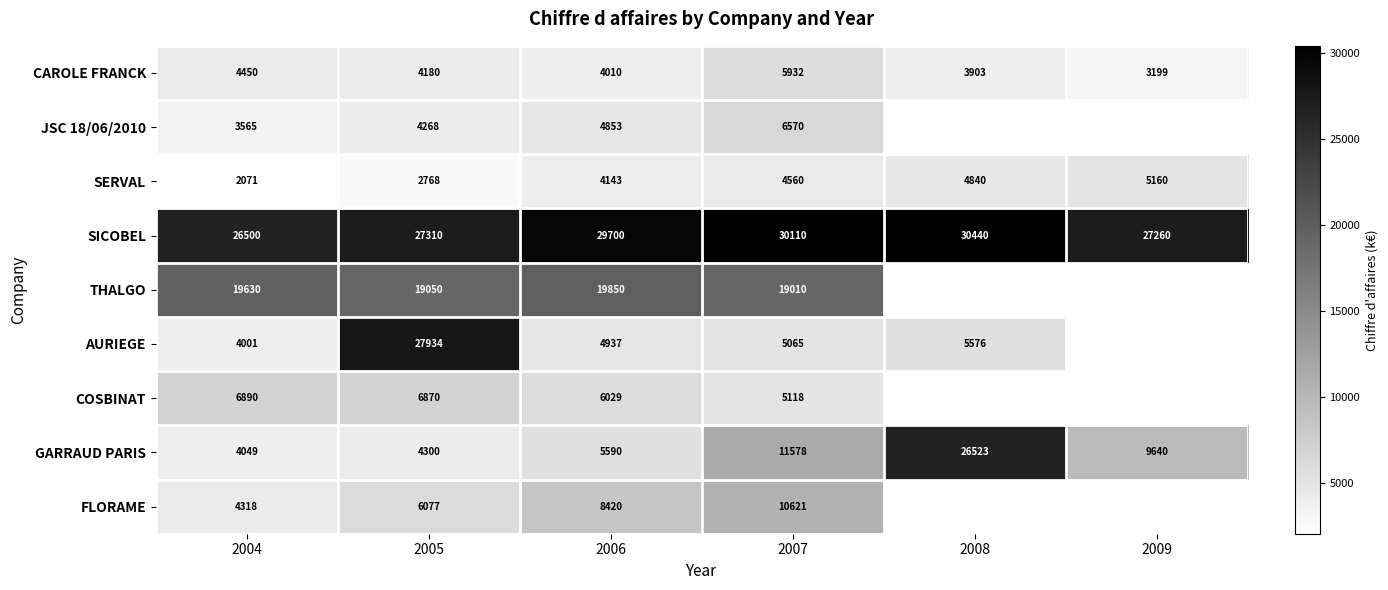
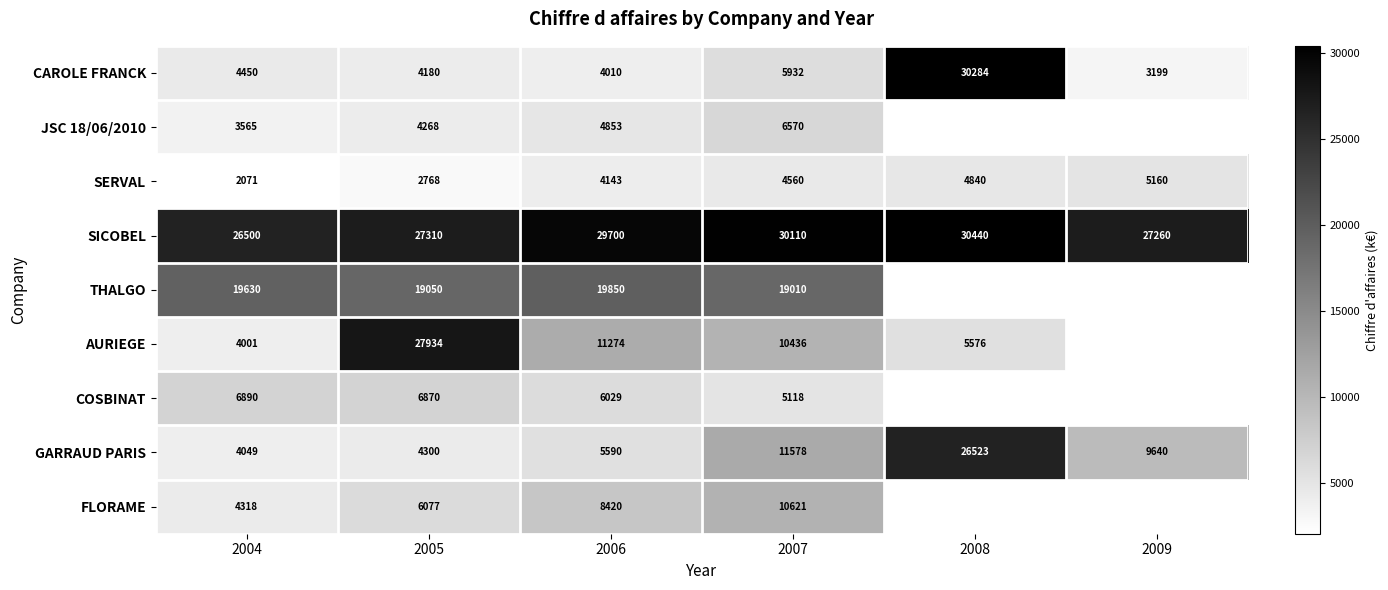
  {
    "CAROLE FRANCK": {
      "2004": 4450,
      "2005": 4180,
      "2006": 4010,
      "2007": 5932,
-     "2008": 3903,
+     "2008": 30284,
      "2009": 3199
    },
    "JSC 18/06/2010": {
      "2004": 3565,
      "2005": 4268,
      "2006": 4853,
      "2007": 6570
    },
    "SERVAL": {
      "2004": 2071,
      "2005": 2768,
      "2006": 4143,
      "2007": 4560,
      "2008": 4840,
      "2009": 5160
    },
    "SICOBEL": {
      "2004": 26500,
      "2005": 27310,
      "2006": 29700,
      "2007": 30110,
      "2008": 30440,
      "2009": 27260
    },
    "THALGO": {
      "2004": 19630,
      "2005": 19050,
      "2006": 19850,
      "2007": 19010
    },
    "AURIEGE": {
      "2004": 4001,
      "2005": 27934,
-     "2006": 4937,
-     "2007": 5065,
+     "2006": 11274,
+     "2007": 10436,
      "2008": 5576
    },
    "COSBINAT": {
      "2004": 6890,
      "2005": 6870,
      "2006": 6029,
      "2007": 5118
    },
    "GARRAUD PARIS": {
      "2004": 4049,
      "2005": 4300,
      "2006": 5590,
      "2007": 11578,
      "2008": 26523,
      "2009": 9640
    },
    "FLORAME": {
      "2004": 4318,
      "2005": 6077,
      "2006": 8420,
      "2007": 10621
    }
  }
